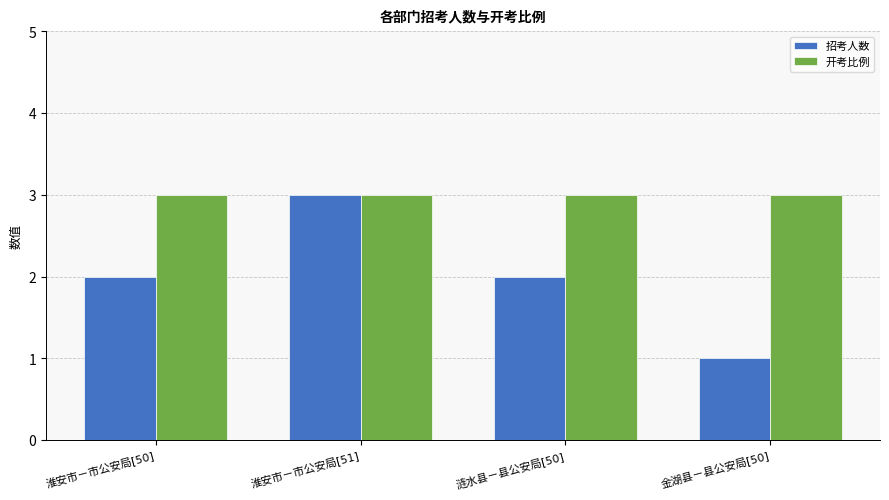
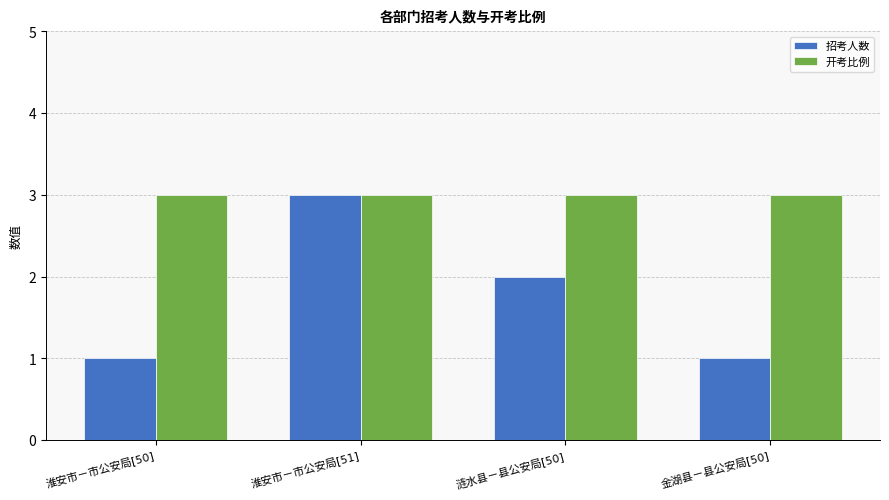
  {
    "招考人数": {
-     "淮安市－市公安局[50]": 2,
+     "淮安市－市公安局[50]": 1,
      "淮安市－市公安局[51]": 3,
      "涟水县－县公安局[50]": 2,
      "金湖县－县公安局[50]": 1
    },
    "开考比例": {
      "淮安市－市公安局[50]": 3,
      "淮安市－市公安局[51]": 3,
      "涟水县－县公安局[50]": 3,
      "金湖县－县公安局[50]": 3
    }
  }
